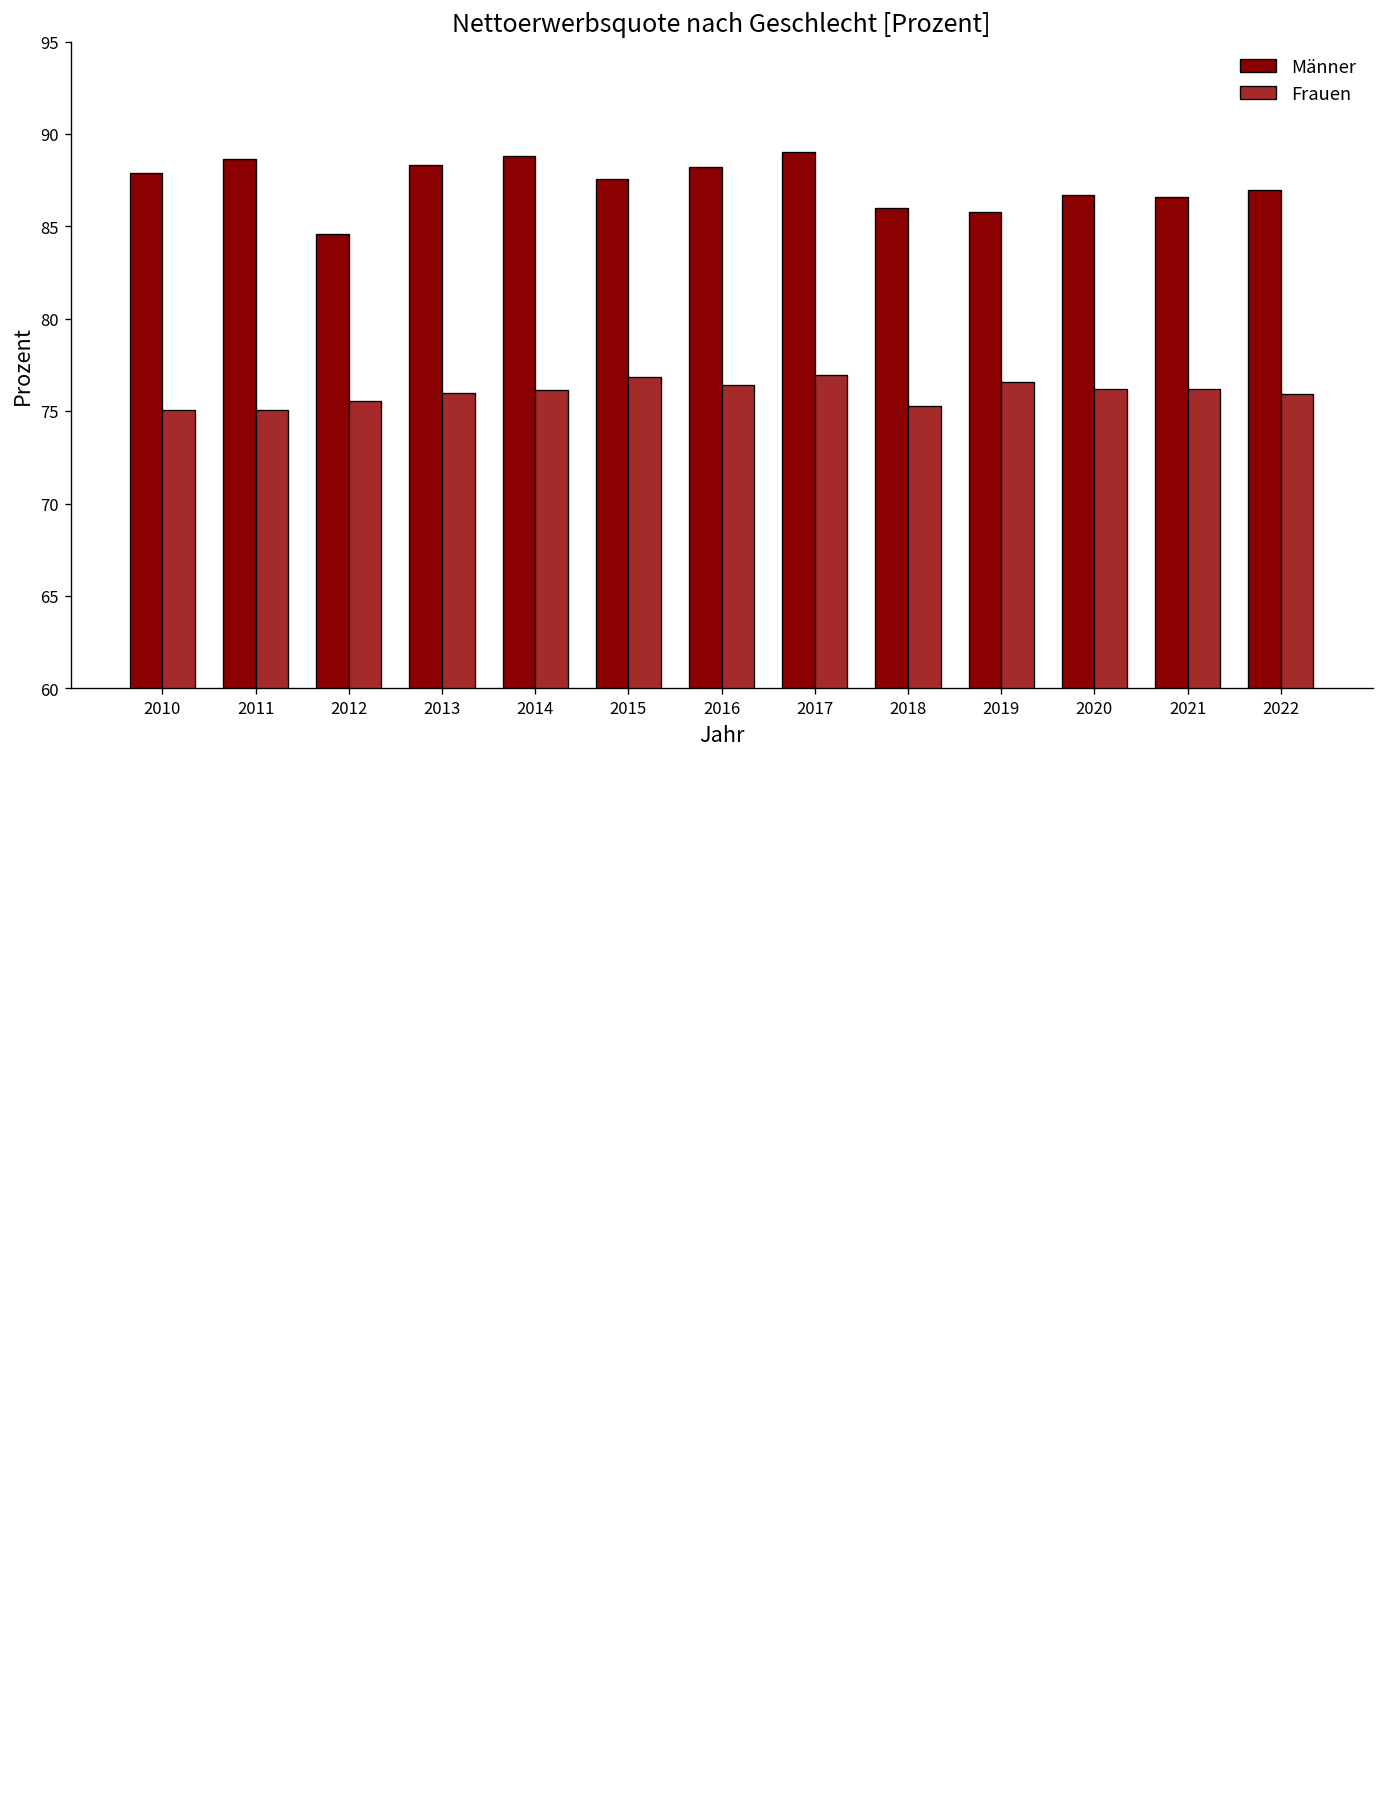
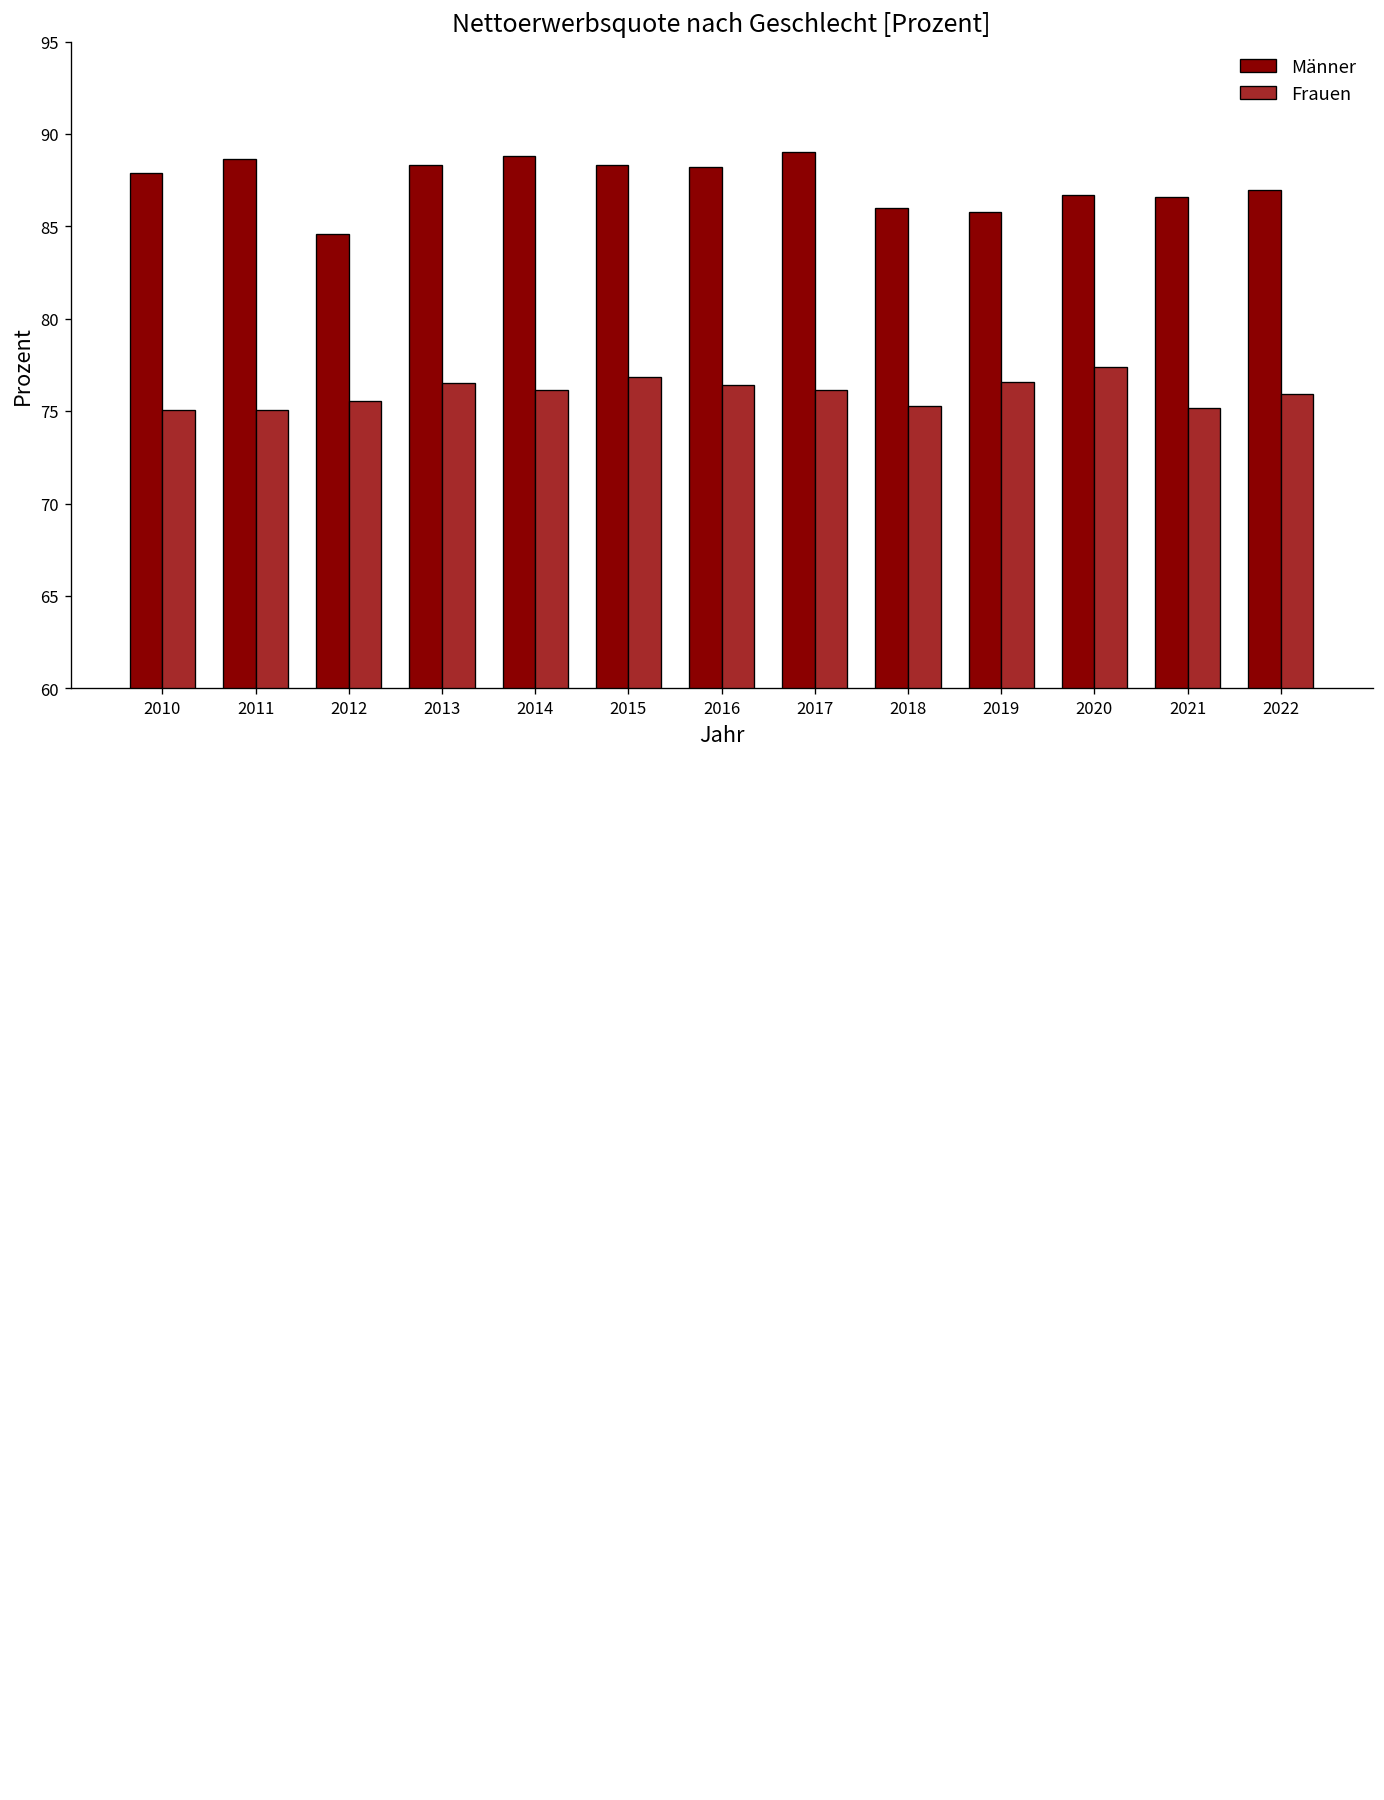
  {
    "Männer": {
      "2010": 87.9,
      "2011": 88.7,
      "2012": 84.6,
      "2013": 88.3,
      "2014": 88.8,
-     "2015": 87.5,
+     "2015": 88.3,
      "2016": 88.2,
      "2017": 89.0,
      "2018": 86.0,
      "2019": 85.8,
      "2020": 86.7,
      "2021": 86.6,
      "2022": 87.0
    },
    "Frauen": {
      "2010": 75.1,
      "2011": 75.1,
      "2012": 75.5,
-     "2013": 76.0,
+     "2013": 76.5,
      "2014": 76.2,
      "2015": 76.9,
      "2016": 76.4,
-     "2017": 76.9,
+     "2017": 76.1,
      "2018": 75.3,
      "2019": 76.6,
-     "2020": 76.2,
-     "2021": 76.2,
+     "2020": 77.4,
+     "2021": 75.2,
      "2022": 75.9
    }
  }
